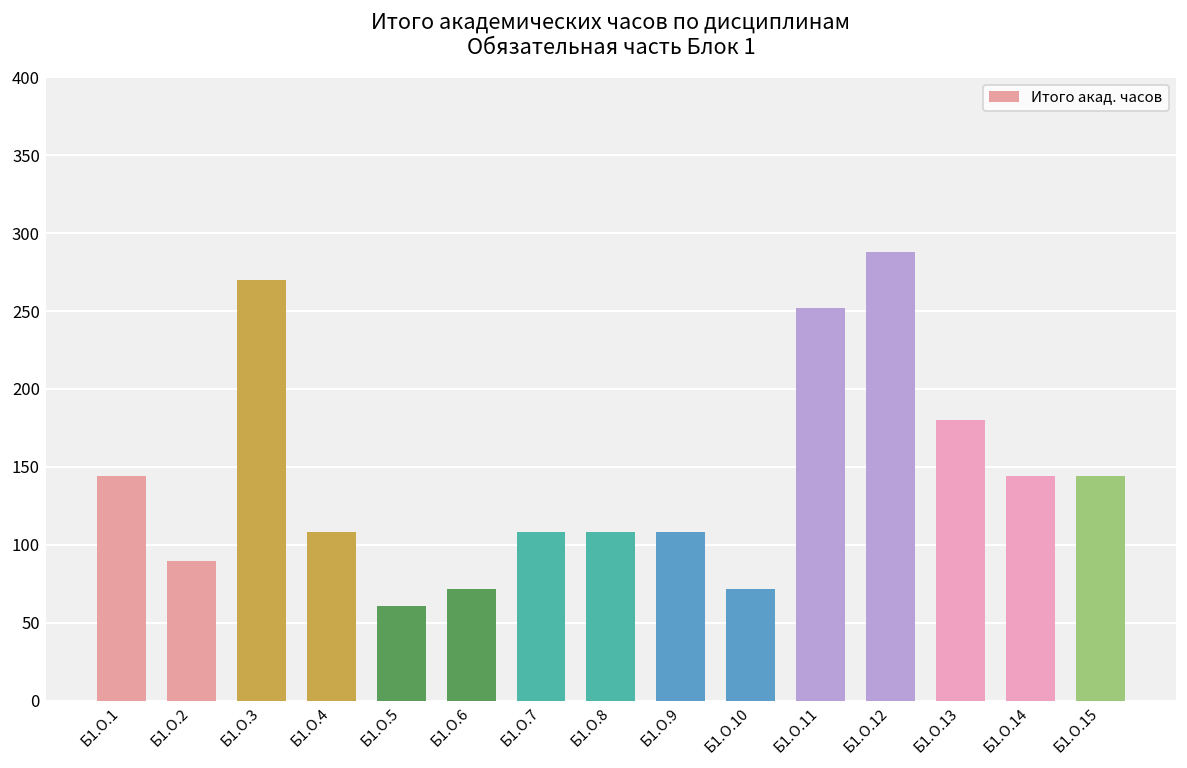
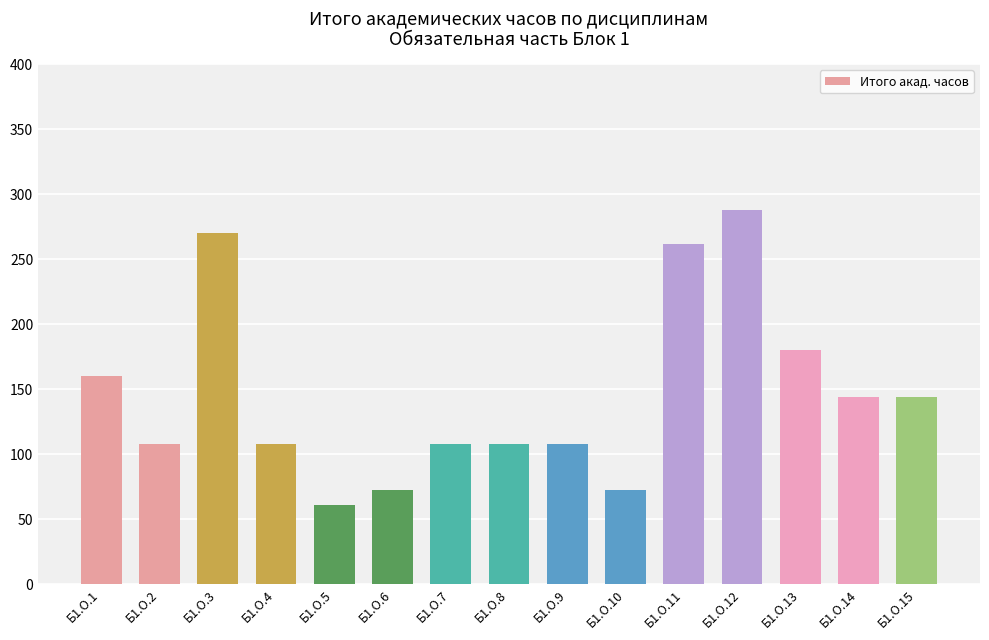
  {
-   "Б1.О.1": 144,
-   "Б1.О.2": 90,
+   "Б1.О.1": 160,
+   "Б1.О.2": 108,
    "Б1.О.3": 270,
    "Б1.О.4": 108,
    "Б1.О.5": 61,
    "Б1.О.6": 72,
    "Б1.О.7": 108,
    "Б1.О.8": 108,
    "Б1.О.9": 108,
    "Б1.О.10": 72,
-   "Б1.О.11": 252,
+   "Б1.О.11": 262,
    "Б1.О.12": 288,
    "Б1.О.13": 180,
    "Б1.О.14": 144,
    "Б1.О.15": 144
  }
